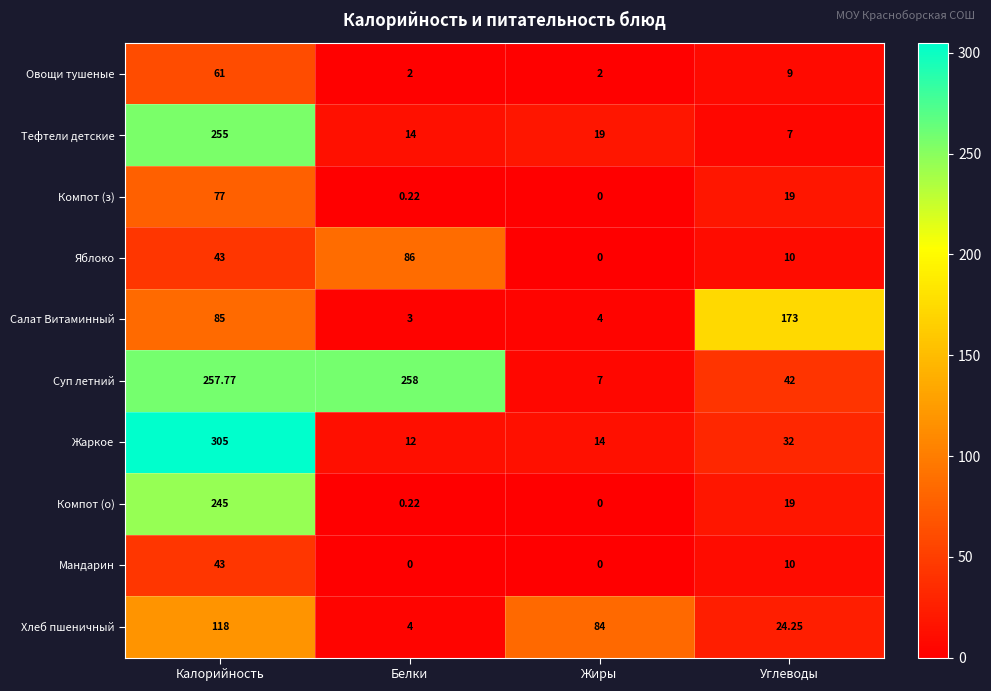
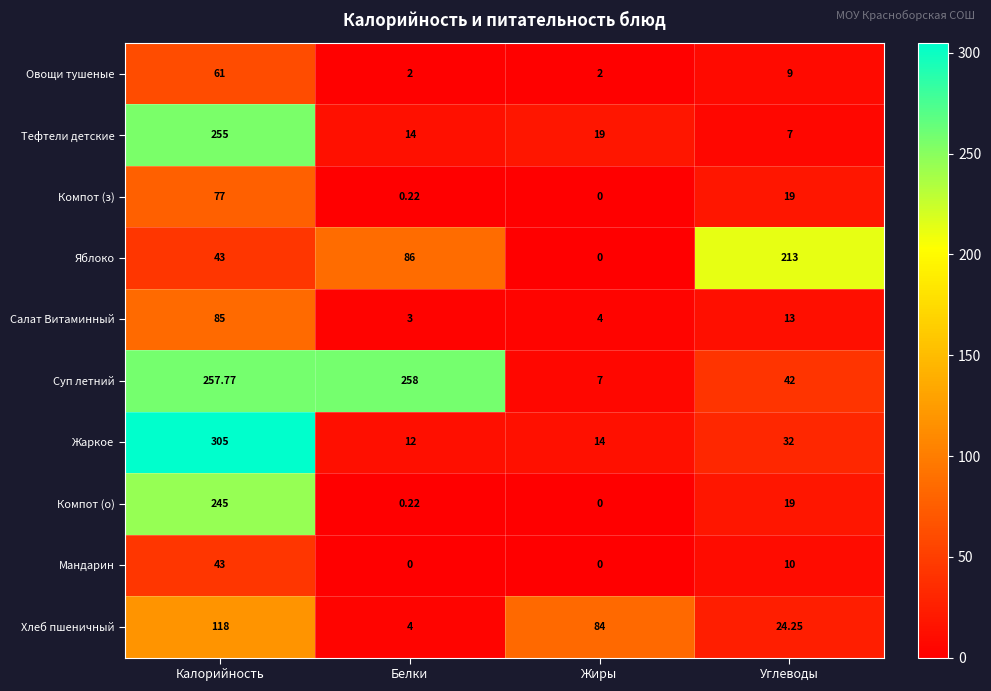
  {
    "Овощи тушеные": {
      "Калорийность": 61,
      "Белки": 2,
      "Жиры": 2,
      "Углеводы": 9
    },
    "Тефтели детские": {
      "Калорийность": 255,
      "Белки": 14,
      "Жиры": 19,
      "Углеводы": 7
    },
    "Компот (з)": {
      "Калорийность": 77,
      "Белки": 0.22,
      "Жиры": 0,
      "Углеводы": 19
    },
    "Яблоко": {
      "Калорийность": 43,
      "Белки": 86,
      "Жиры": 0,
-     "Углеводы": 10
+     "Углеводы": 213
    },
    "Салат Витаминный": {
      "Калорийность": 85,
      "Белки": 3,
      "Жиры": 4,
-     "Углеводы": 173
+     "Углеводы": 13
    },
    "Суп летний": {
      "Калорийность": 257.77,
      "Белки": 258,
      "Жиры": 7,
      "Углеводы": 42
    },
    "Жаркое": {
      "Калорийность": 305,
      "Белки": 12,
      "Жиры": 14,
      "Углеводы": 32
    },
    "Компот (о)": {
      "Калорийность": 245,
      "Белки": 0.22,
      "Жиры": 0,
      "Углеводы": 19
    },
    "Мандарин": {
      "Калорийность": 43,
      "Белки": 0,
      "Жиры": 0,
      "Углеводы": 10
    },
    "Хлеб пшеничный": {
      "Калорийность": 118,
      "Белки": 4,
      "Жиры": 84,
      "Углеводы": 24.25
    }
  }
